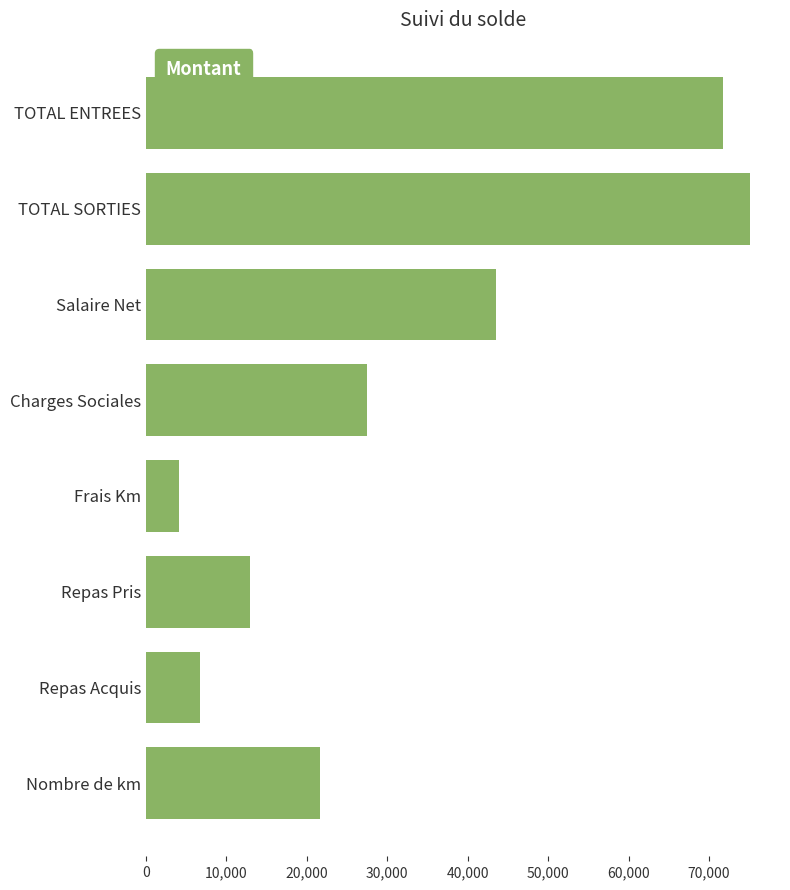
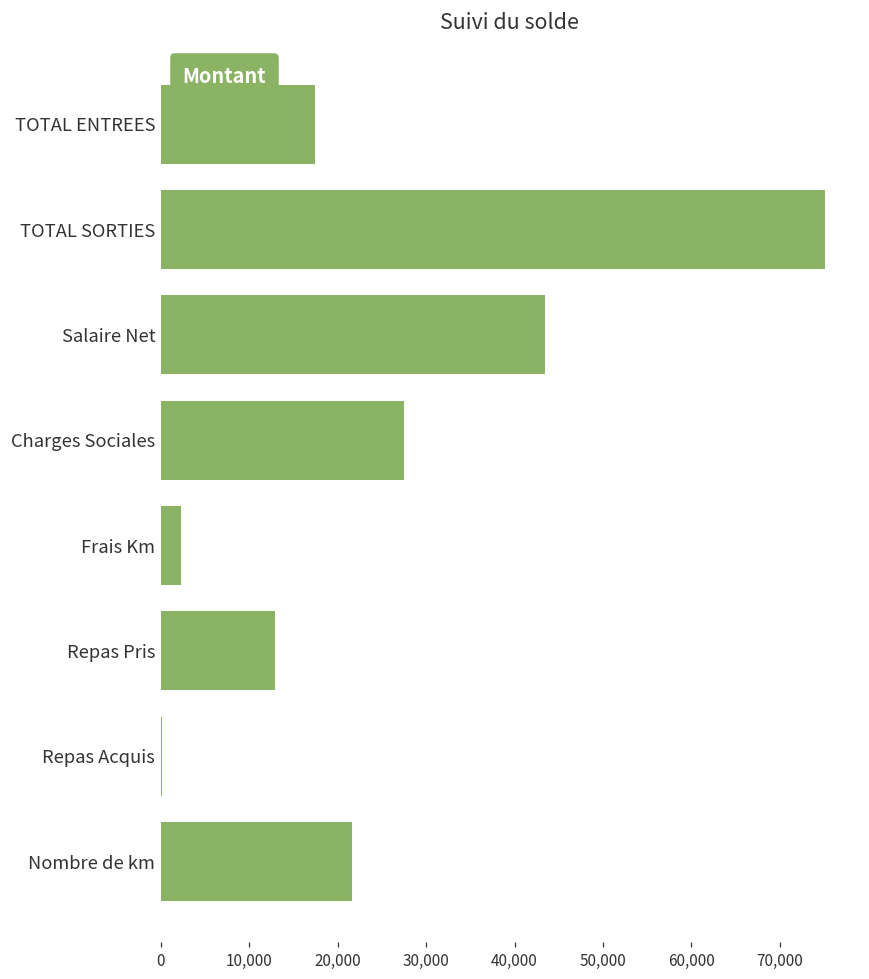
  {
-   "TOTAL ENTREES": "72,000",
+   "TOTAL ENTREES": "17,000",
    "TOTAL SORTIES": "75,000",
    "Salaire Net": "43,000",
    "Charges Sociales": "28,000",
-   "Frais Km": "4,000",
+   "Frais Km": "2,000",
    "Repas Pris": "13,000",
-   "Repas Acquis": "7,000",
+   "Repas Acquis": "0",
    "Nombre de km": "22,000"
  }
